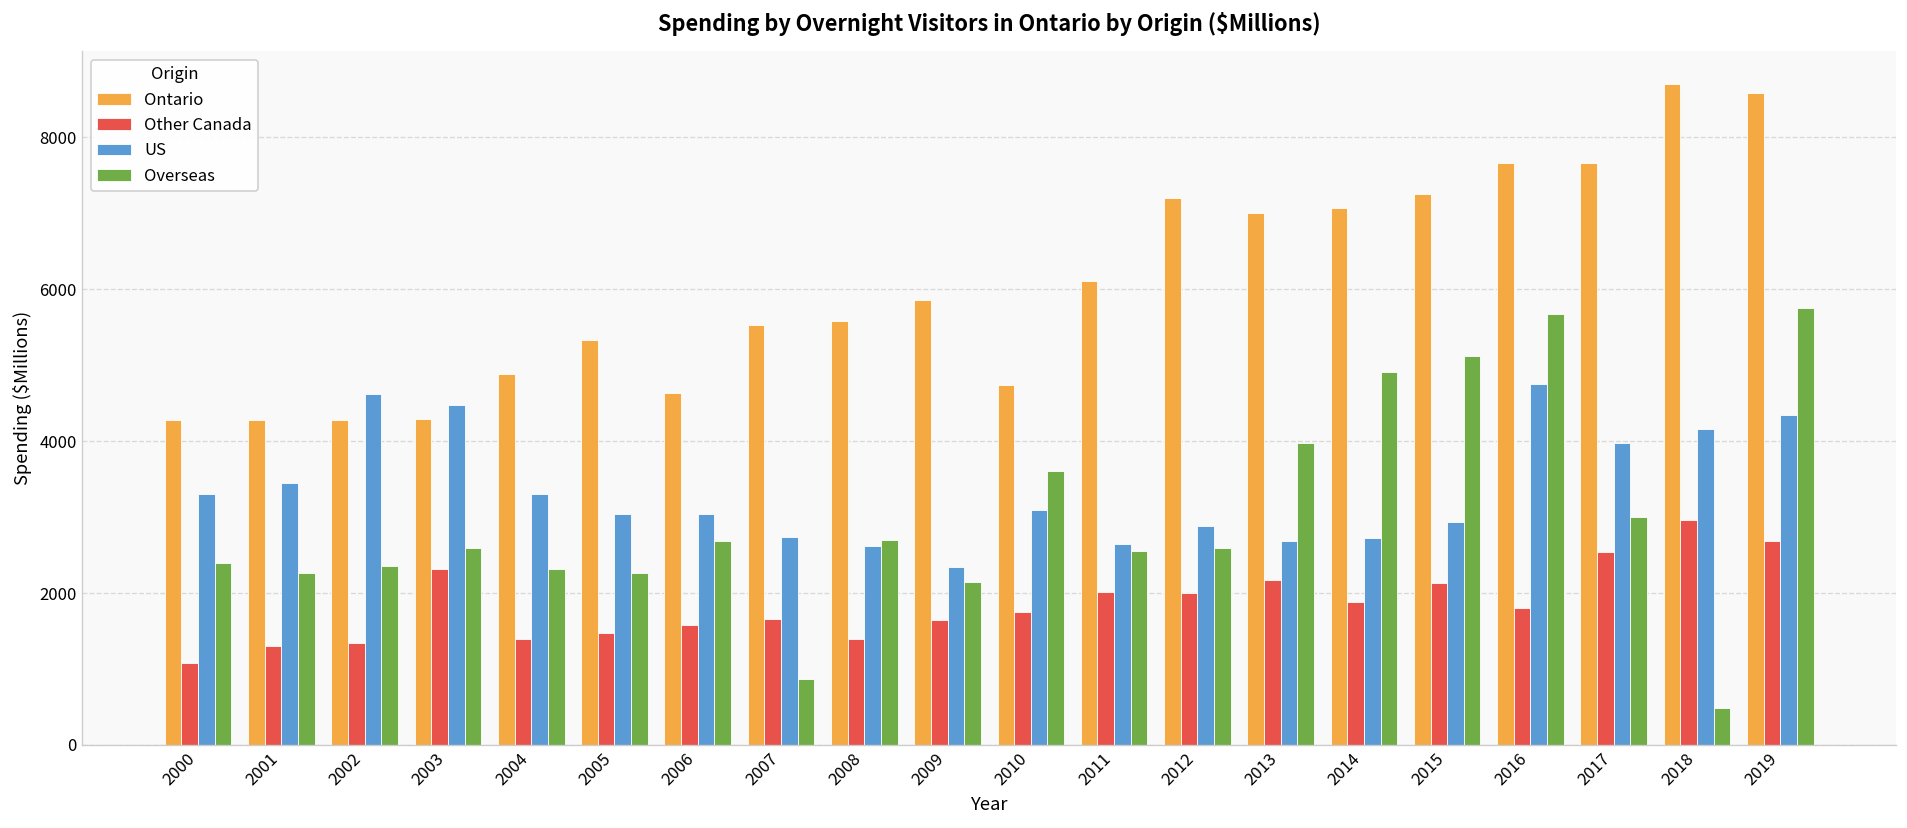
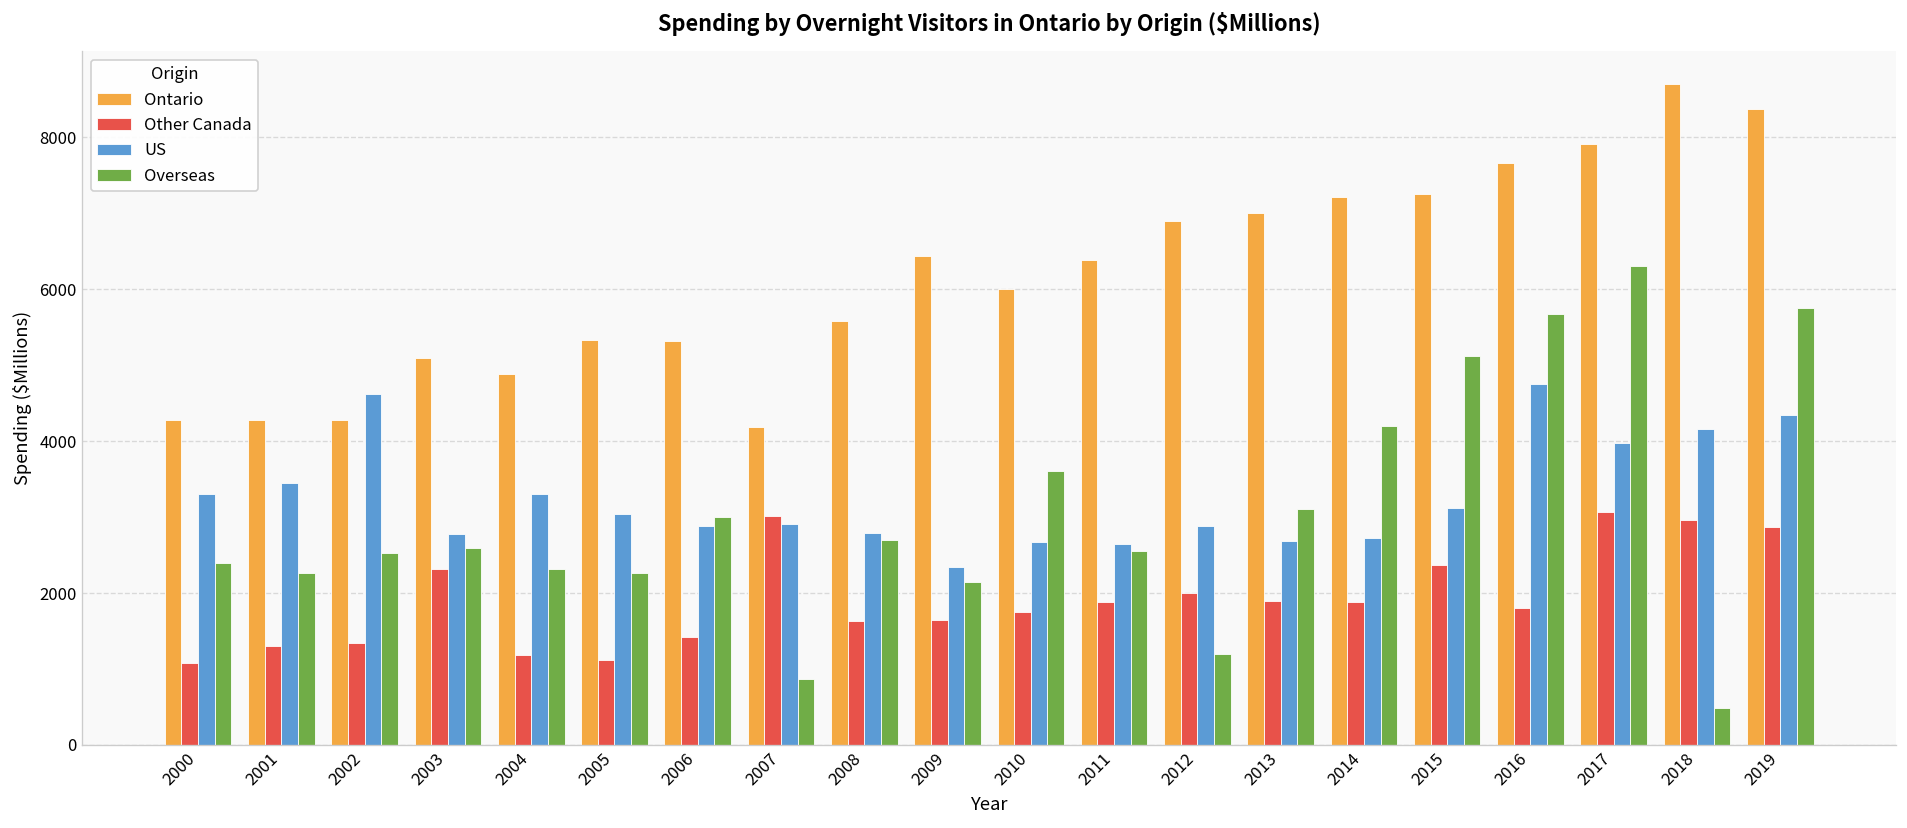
  {
    "Ontario": {
      "2000": 4300,
      "2001": 4300,
      "2002": 4300,
-     "2003": 4300,
+     "2003": 5100,
      "2004": 4900,
      "2005": 5300,
-     "2006": 4600,
-     "2007": 5500,
+     "2006": 5300,
+     "2007": 4200,
      "2008": 5600,
-     "2009": 5900,
-     "2010": 4700,
-     "2011": 6100,
-     "2012": 7200,
+     "2009": 6400,
+     "2010": 6000,
+     "2011": 6400,
+     "2012": 6900,
      "2013": 7000,
-     "2014": 7100,
+     "2014": 7200,
      "2015": 7300,
      "2016": 7700,
-     "2017": 7700,
+     "2017": 7900,
      "2018": 8700,
-     "2019": 8600
+     "2019": 8400
    },
    "Other Canada": {
      "2000": 1100,
      "2001": 1300,
      "2002": 1300,
      "2003": 2300,
-     "2004": 1400,
-     "2005": 1500,
-     "2006": 1600,
-     "2007": 1700,
-     "2008": 1400,
+     "2004": 1200,
+     "2005": 1100,
+     "2006": 1400,
+     "2007": 3000,
+     "2008": 1600,
      "2009": 1600,
      "2010": 1800,
-     "2011": 2000,
+     "2011": 1900,
      "2012": 2000,
-     "2013": 2200,
+     "2013": 1900,
      "2014": 1900,
-     "2015": 2100,
+     "2015": 2400,
      "2016": 1800,
-     "2017": 2500,
+     "2017": 3100,
      "2018": 3000,
-     "2019": 2700
+     "2019": 2900
    },
    "US": {
      "2000": 3300,
      "2001": 3400,
      "2002": 4600,
-     "2003": 4500,
+     "2003": 2800,
      "2004": 3300,
      "2005": 3000,
-     "2006": 3000,
-     "2007": 2700,
-     "2008": 2600,
+     "2006": 2900,
+     "2007": 2900,
+     "2008": 2800,
      "2009": 2300,
-     "2010": 3100,
+     "2010": 2700,
      "2011": 2600,
      "2012": 2900,
      "2013": 2700,
      "2014": 2700,
-     "2015": 2900,
+     "2015": 3100,
      "2016": 4800,
      "2017": 4000,
      "2018": 4200,
      "2019": 4300
    },
    "Overseas": {
      "2000": 2400,
      "2001": 2300,
-     "2002": 2400,
+     "2002": 2500,
      "2003": 2600,
      "2004": 2300,
      "2005": 2300,
-     "2006": 2700,
+     "2006": 3000,
      "2007": 900,
      "2008": 2700,
      "2009": 2100,
      "2010": 3600,
      "2011": 2600,
-     "2012": 2600,
-     "2013": 4000,
-     "2014": 4900,
+     "2012": 1200,
+     "2013": 3100,
+     "2014": 4200,
      "2015": 5100,
      "2016": 5700,
-     "2017": 3000,
+     "2017": 6300,
      "2018": 500,
      "2019": 5800
    }
  }
